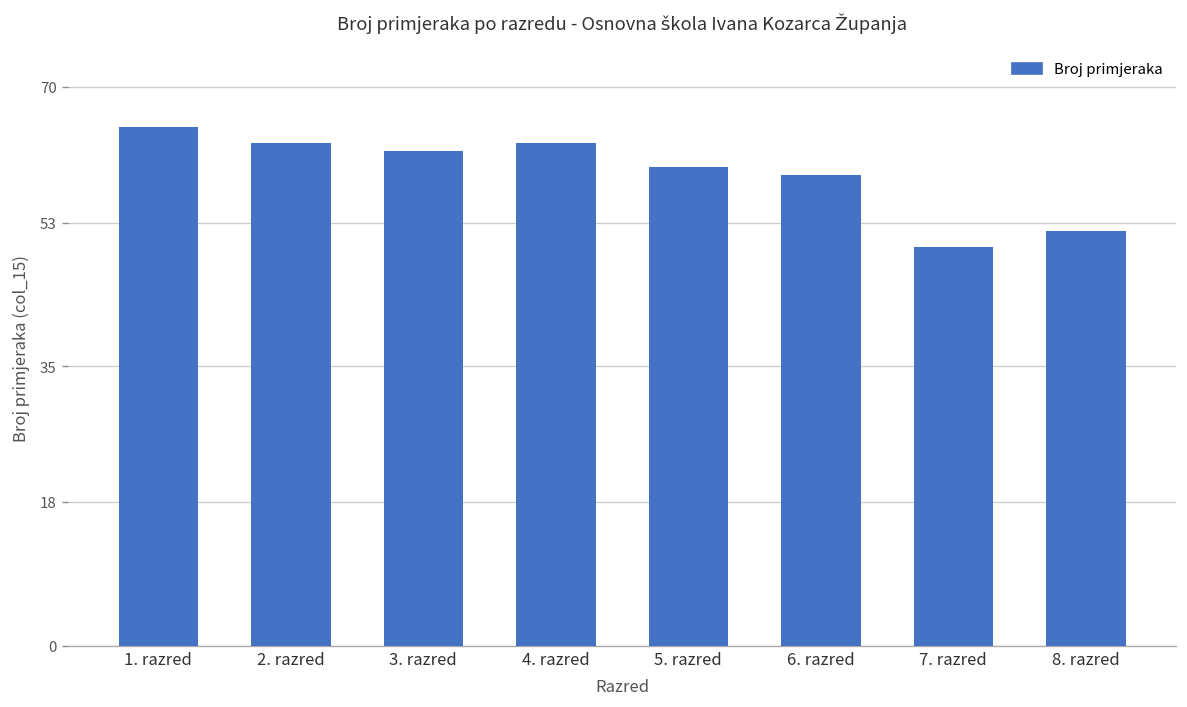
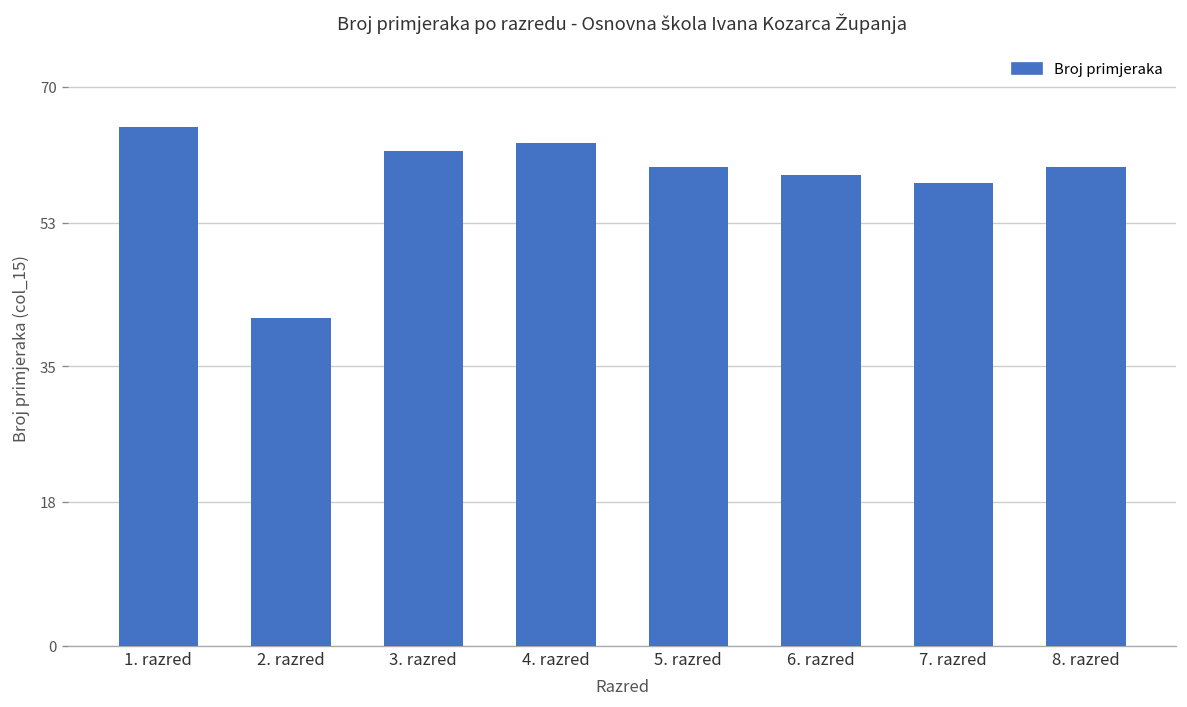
  {
    "1. razred": 65,
-   "2. razred": 63,
+   "2. razred": 41,
    "3. razred": 62,
    "4. razred": 63,
    "5. razred": 60,
    "6. razred": 59,
-   "7. razred": 50,
-   "8. razred": 52
+   "7. razred": 58,
+   "8. razred": 60
  }
